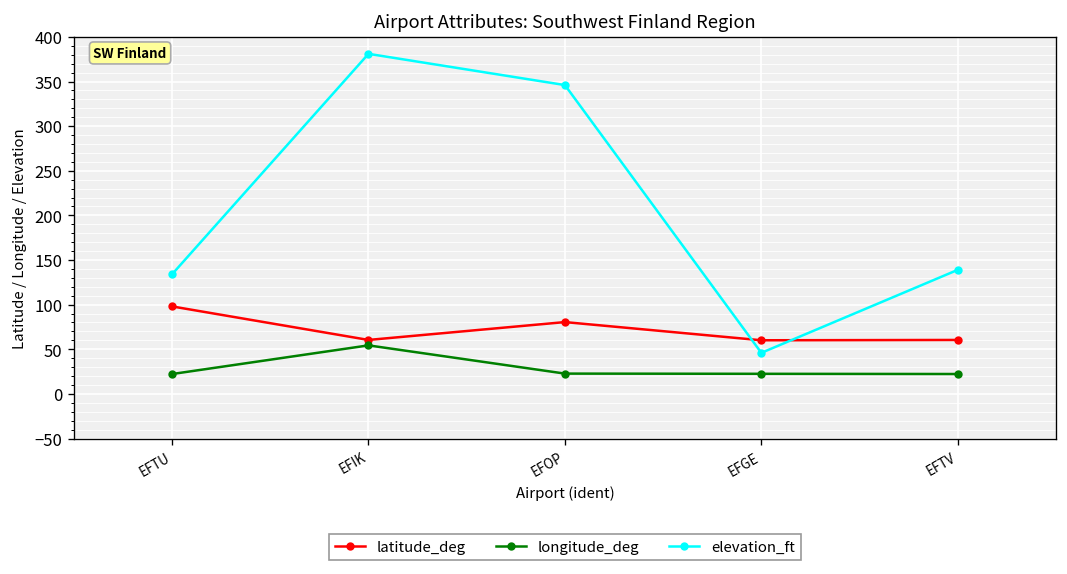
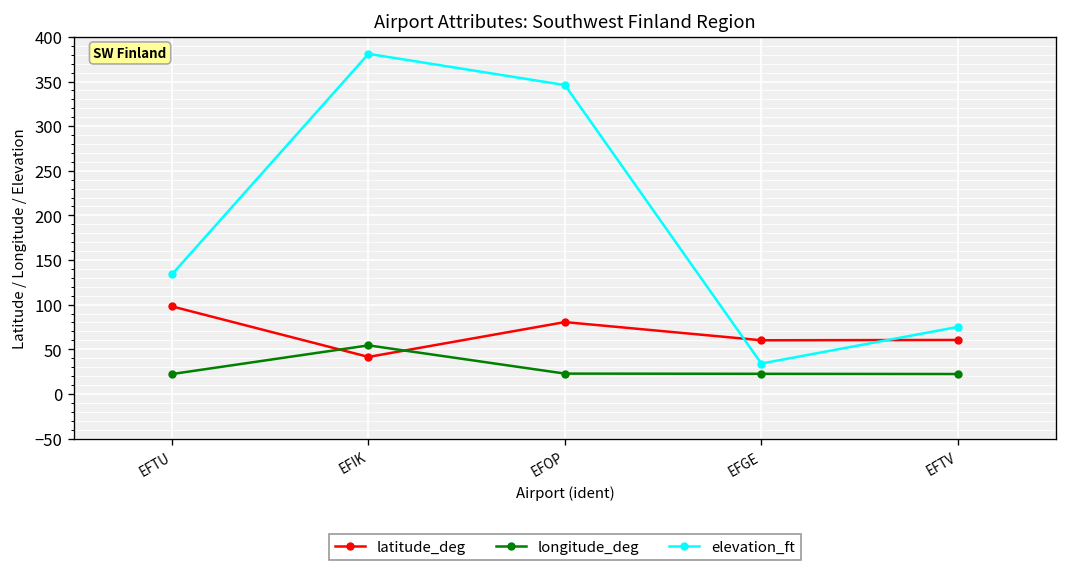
  {
    "latitude_deg": {
      "EFTU": 100,
-     "EFIK": 60,
+     "EFIK": 40,
      "EFOP": 80,
      "EFGE": 60,
      "EFTV": 60
    },
    "longitude_deg": {
      "EFTU": 20,
      "EFIK": 50,
      "EFOP": 20,
      "EFGE": 20,
      "EFTV": 20
    },
    "elevation_ft": {
      "EFTU": 130,
      "EFIK": 380,
      "EFOP": 350,
-     "EFGE": 50,
-     "EFTV": 140
+     "EFGE": 30,
+     "EFTV": 80
    }
  }
